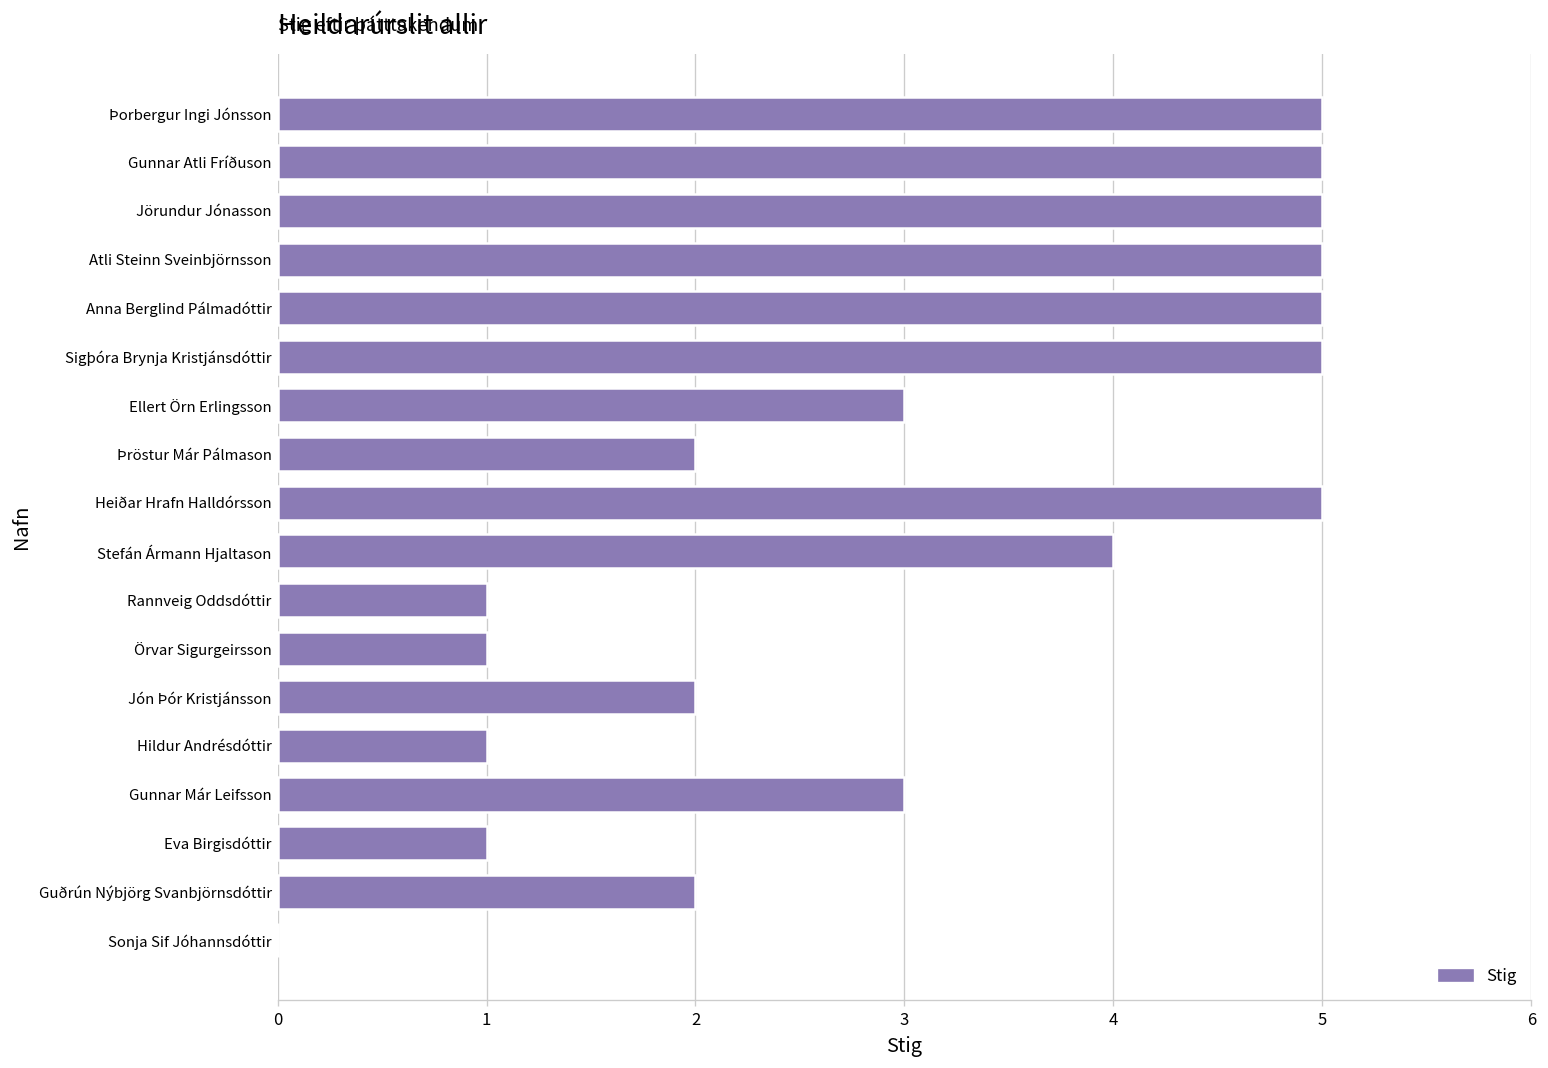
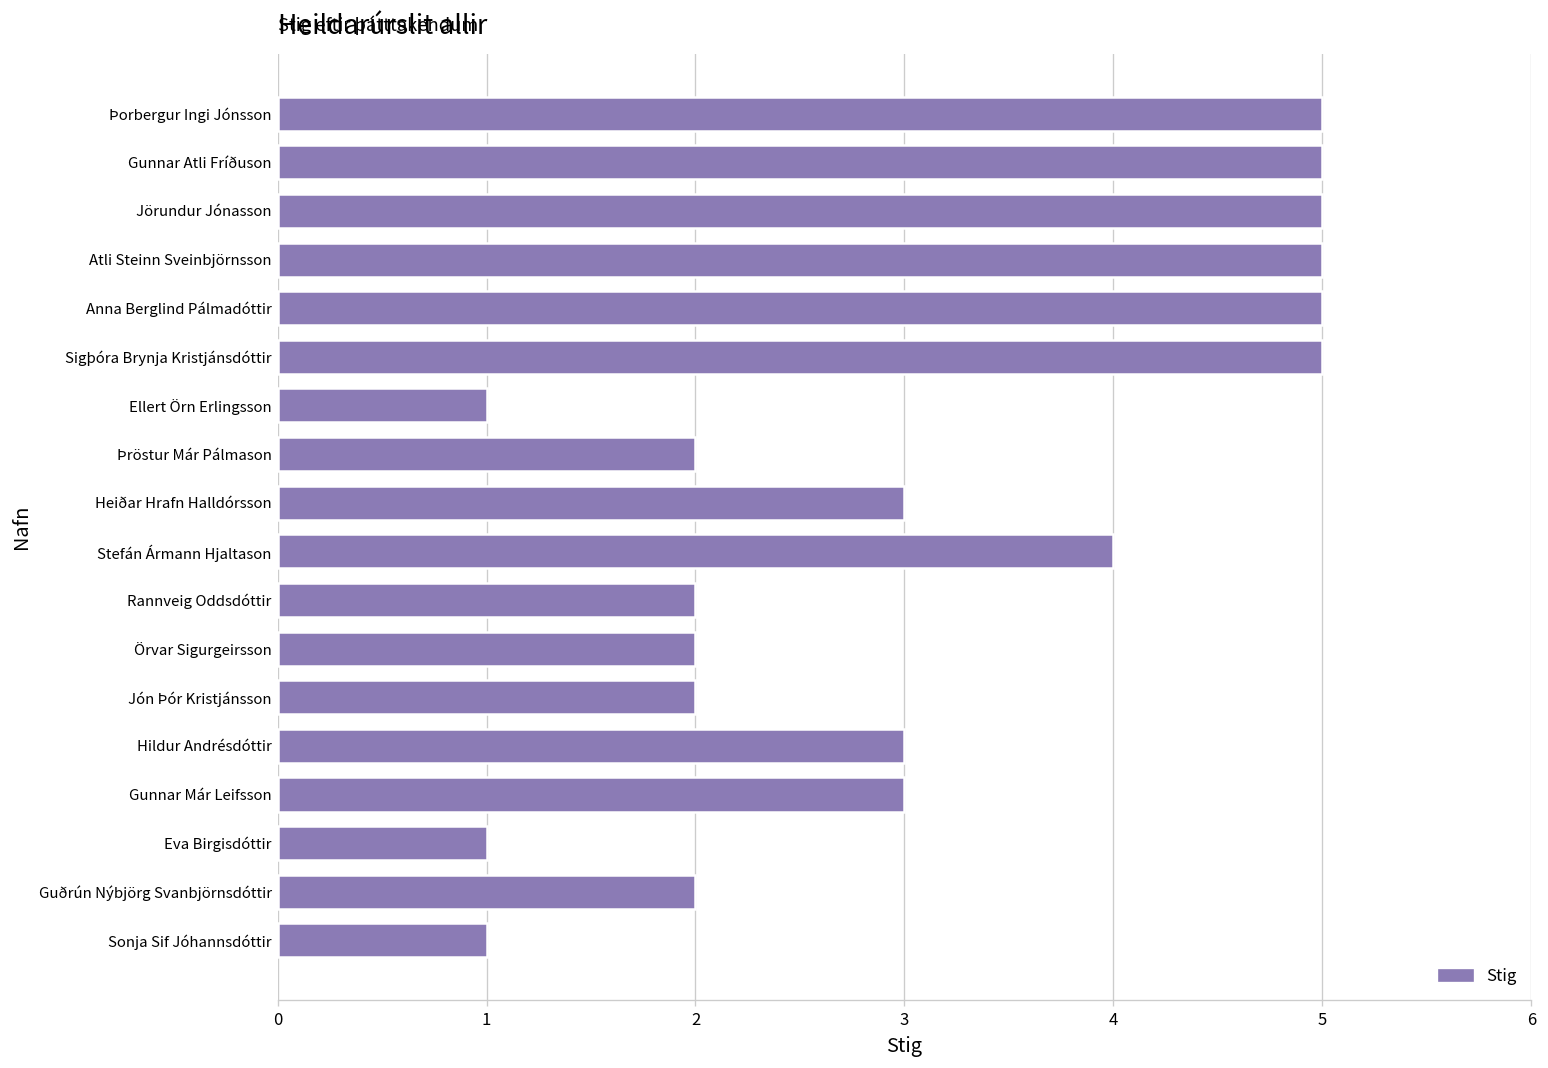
  {
    "Þorbergur Ingi Jónsson": 5,
    "Gunnar Atli Fríðuson": 5,
    "Jörundur Jónasson": 5,
    "Atli Steinn Sveinbjörnsson": 5,
    "Anna Berglind Pálmadóttir": 5,
    "Sigþóra Brynja Kristjánsdóttir": 5,
-   "Ellert Örn Erlingsson": 3,
+   "Ellert Örn Erlingsson": 1,
    "Þröstur Már Pálmason": 2,
-   "Heiðar Hrafn Halldórsson": 5,
+   "Heiðar Hrafn Halldórsson": 3,
    "Stefán Ármann Hjaltason": 4,
-   "Rannveig Oddsdóttir": 1,
-   "Örvar Sigurgeirsson": 1,
+   "Rannveig Oddsdóttir": 2,
+   "Örvar Sigurgeirsson": 2,
    "Jón Þór Kristjánsson": 2,
-   "Hildur Andrésdóttir": 1,
+   "Hildur Andrésdóttir": 3,
    "Gunnar Már Leifsson": 3,
    "Eva Birgisdóttir": 1,
    "Guðrún Nýbjörg Svanbjörnsdóttir": 2,
-   "Sonja Sif Jóhannsdóttir": 0
+   "Sonja Sif Jóhannsdóttir": 1
  }
